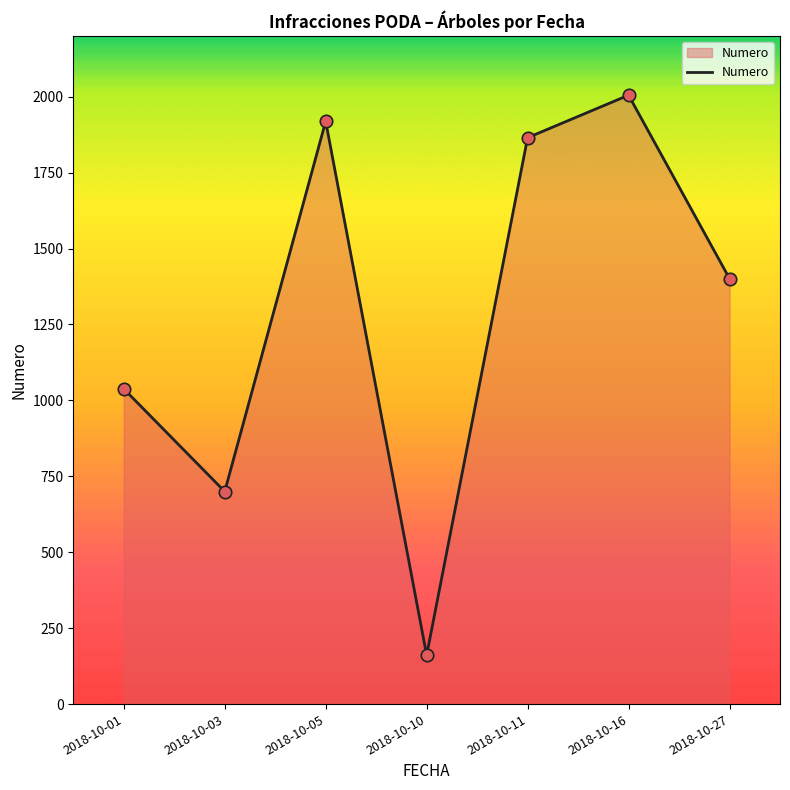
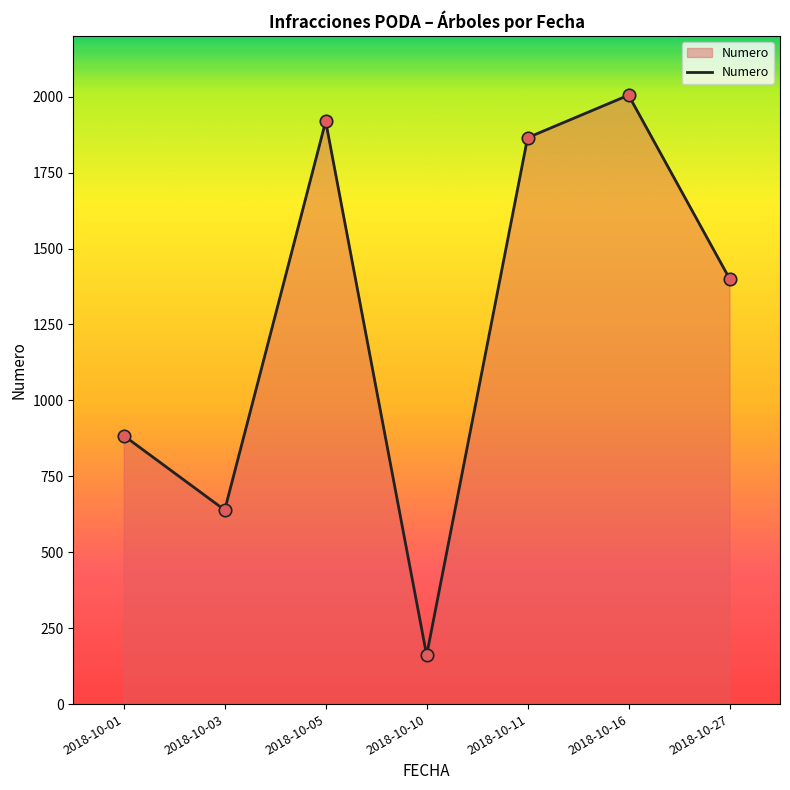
  {
-   "2018-10-01": 1040,
-   "2018-10-03": 700,
+   "2018-10-01": 880,
+   "2018-10-03": 640,
    "2018-10-05": 1920,
    "2018-10-10": 160,
    "2018-10-11": 1870,
    "2018-10-16": 2010,
    "2018-10-27": 1400
  }
